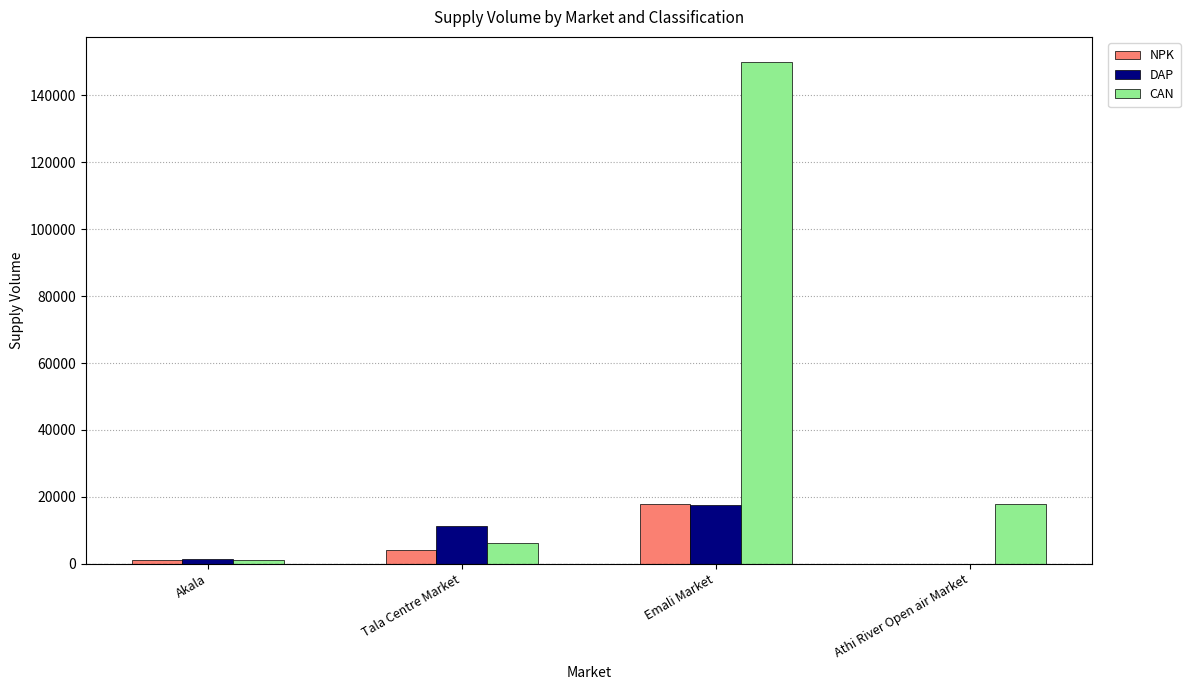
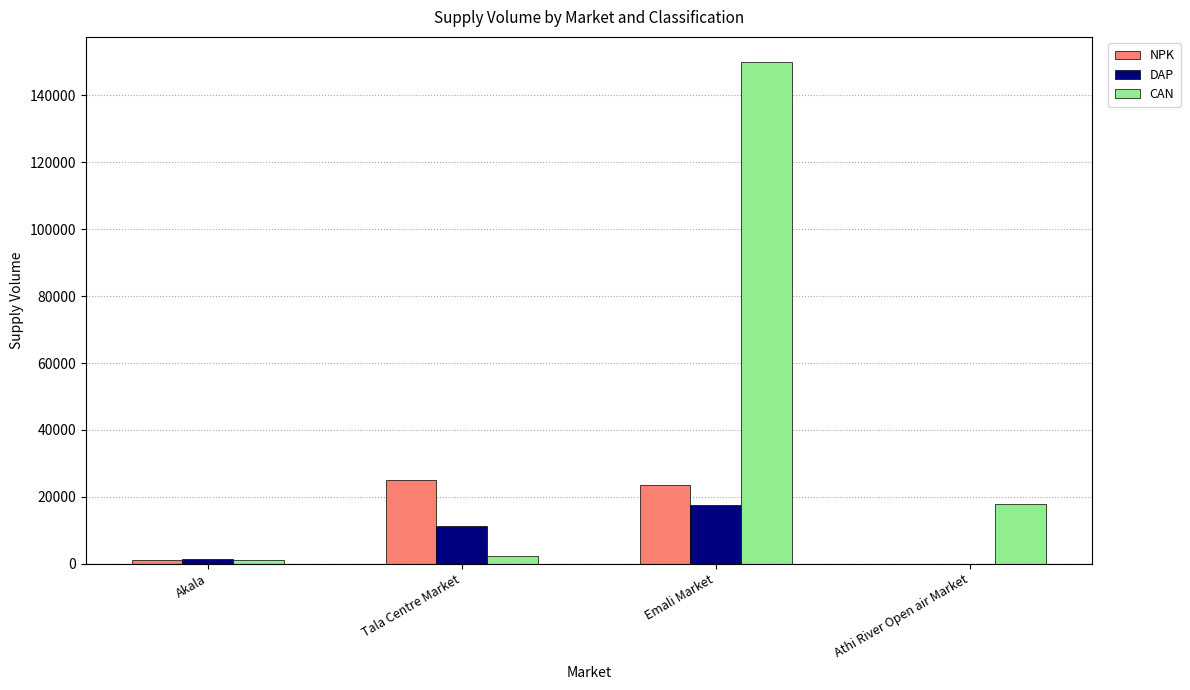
  {
    "NPK": {
      "Akala": 1000,
-     "Tala Centre Market": 4000,
-     "Emali Market": 18000,
+     "Tala Centre Market": 25000,
+     "Emali Market": 23000,
      "Athi River Open air Market": 0
    },
    "DAP": {
      "Akala": 2000,
      "Tala Centre Market": 11000,
      "Emali Market": 18000,
      "Athi River Open air Market": 0
    },
    "CAN": {
      "Akala": 1000,
-     "Tala Centre Market": 6000,
+     "Tala Centre Market": 2000,
      "Emali Market": 150000,
      "Athi River Open air Market": 18000
    }
  }
